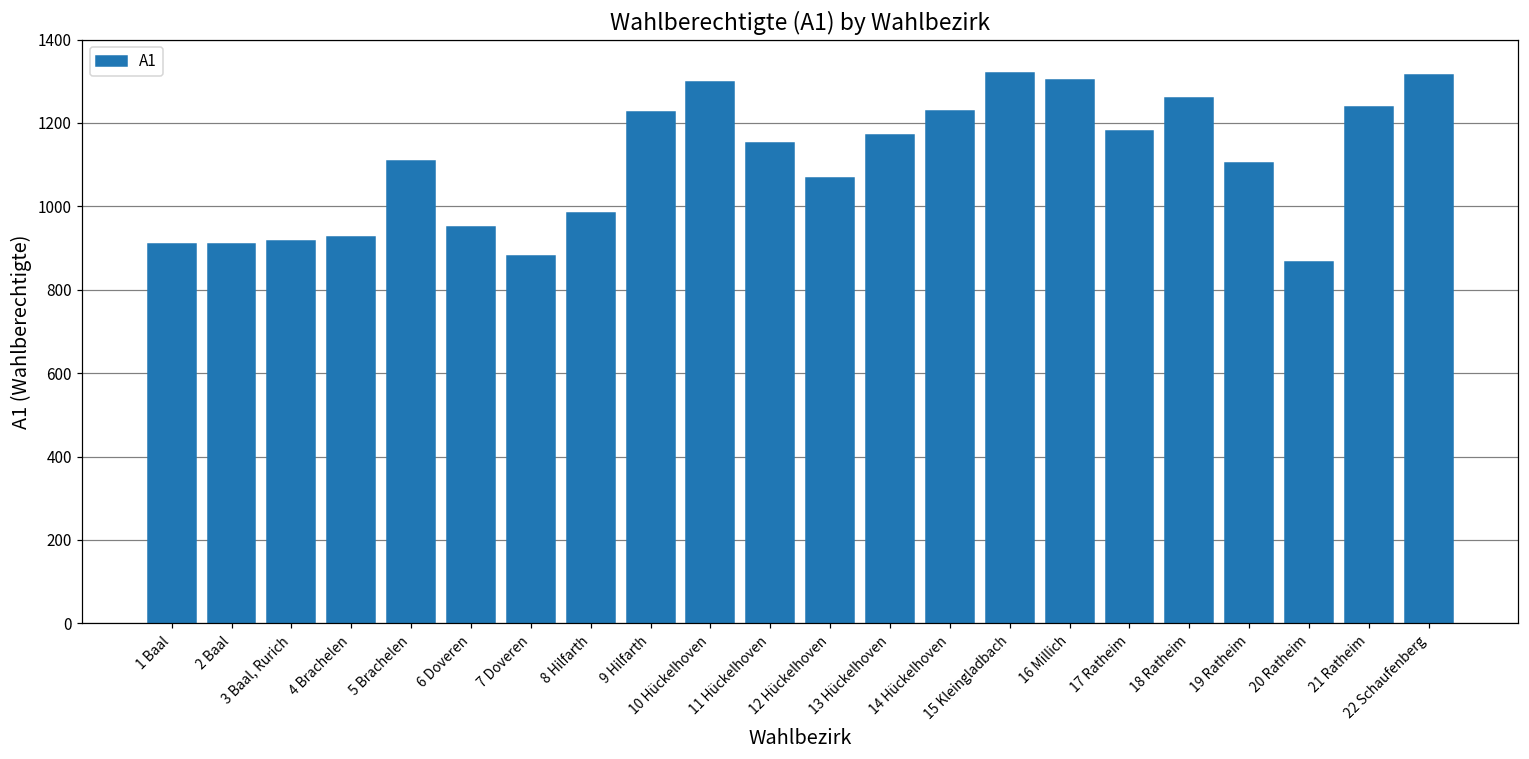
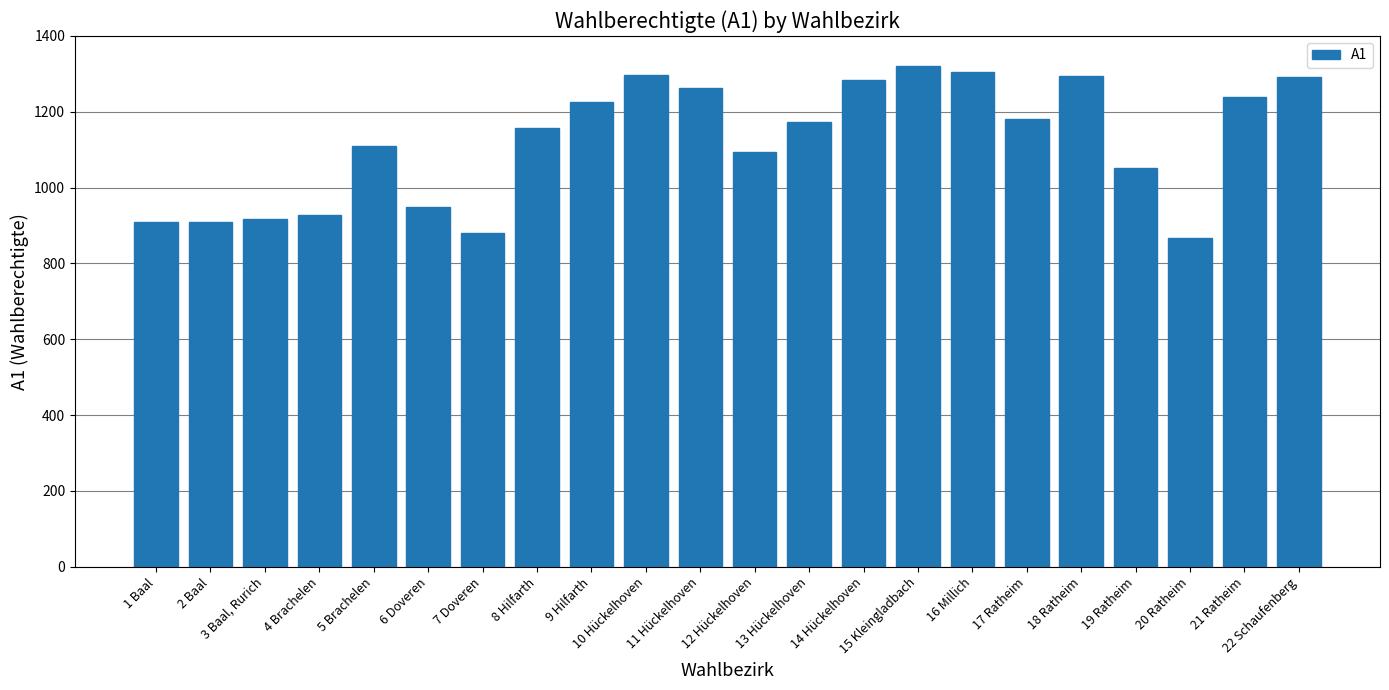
  {
    "1 Baal": 910,
    "2 Baal": 910,
    "3 Baal, Rurich": 920,
    "4 Brachelen": 930,
    "5 Brachelen": 1110,
    "6 Doveren": 950,
    "7 Doveren": 880,
-   "8 Hilfarth": 980,
+   "8 Hilfarth": 1160,
    "9 Hilfarth": 1230,
    "10 Hückelhoven": 1300,
-   "11 Hückelhoven": 1150,
-   "12 Hückelhoven": 1070,
+   "11 Hückelhoven": 1260,
+   "12 Hückelhoven": 1100,
    "13 Hückelhoven": 1170,
-   "14 Hückelhoven": 1230,
+   "14 Hückelhoven": 1280,
    "15 Kleingladbach": 1320,
    "16 Millich": 1300,
    "17 Ratheim": 1180,
-   "18 Ratheim": 1260,
-   "19 Ratheim": 1100,
+   "18 Ratheim": 1300,
+   "19 Ratheim": 1050,
    "20 Ratheim": 870,
    "21 Ratheim": 1240,
-   "22 Schaufenberg": 1320
+   "22 Schaufenberg": 1290
  }
